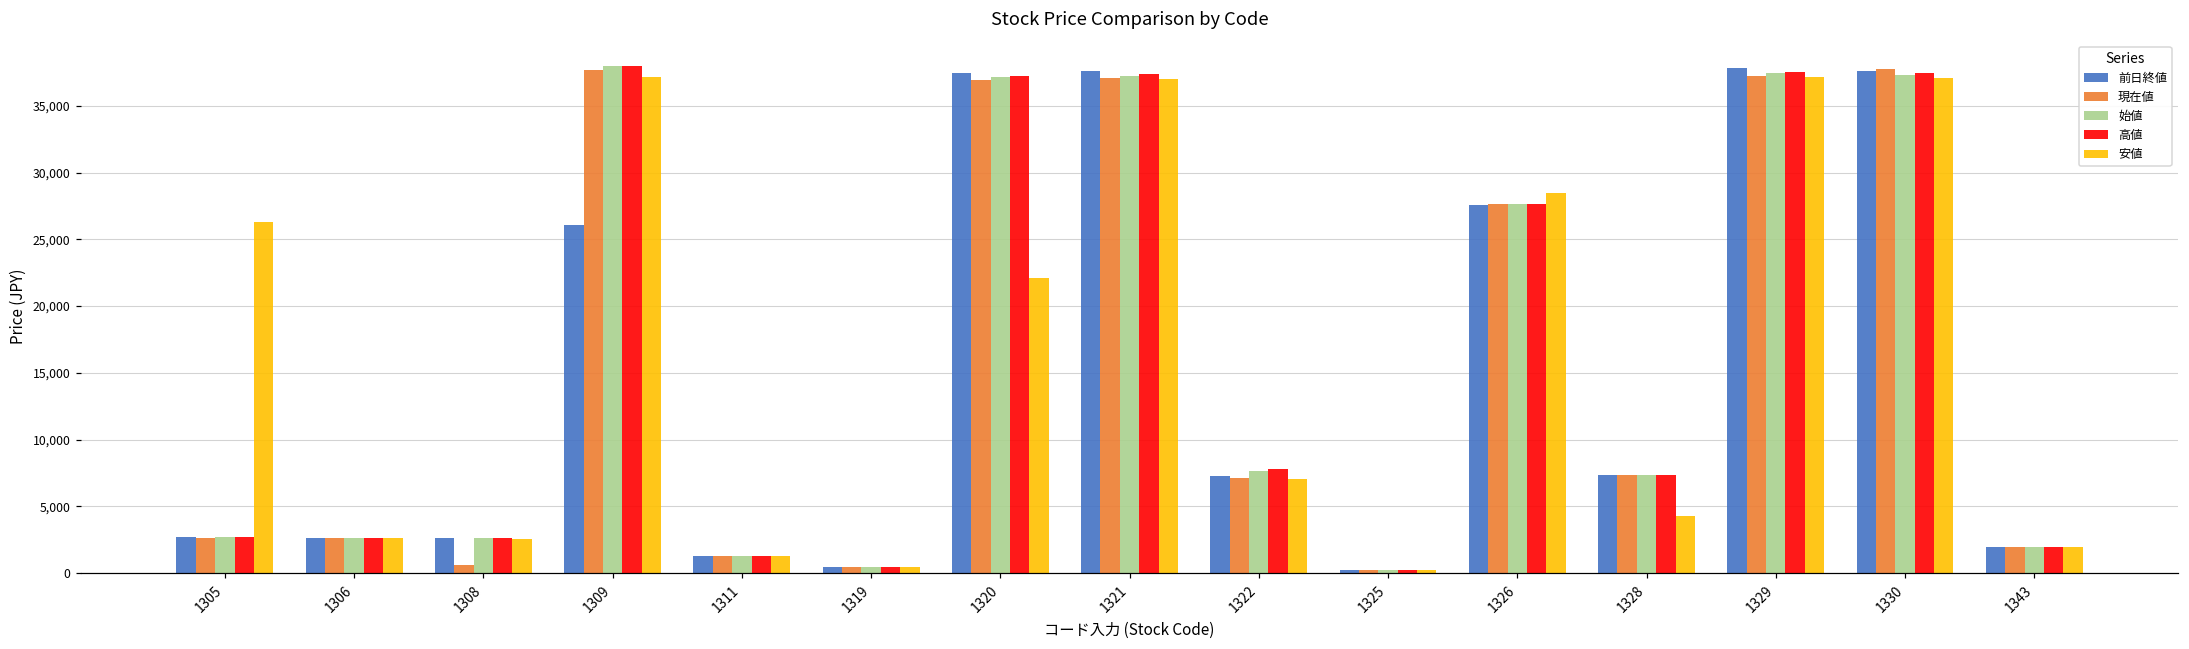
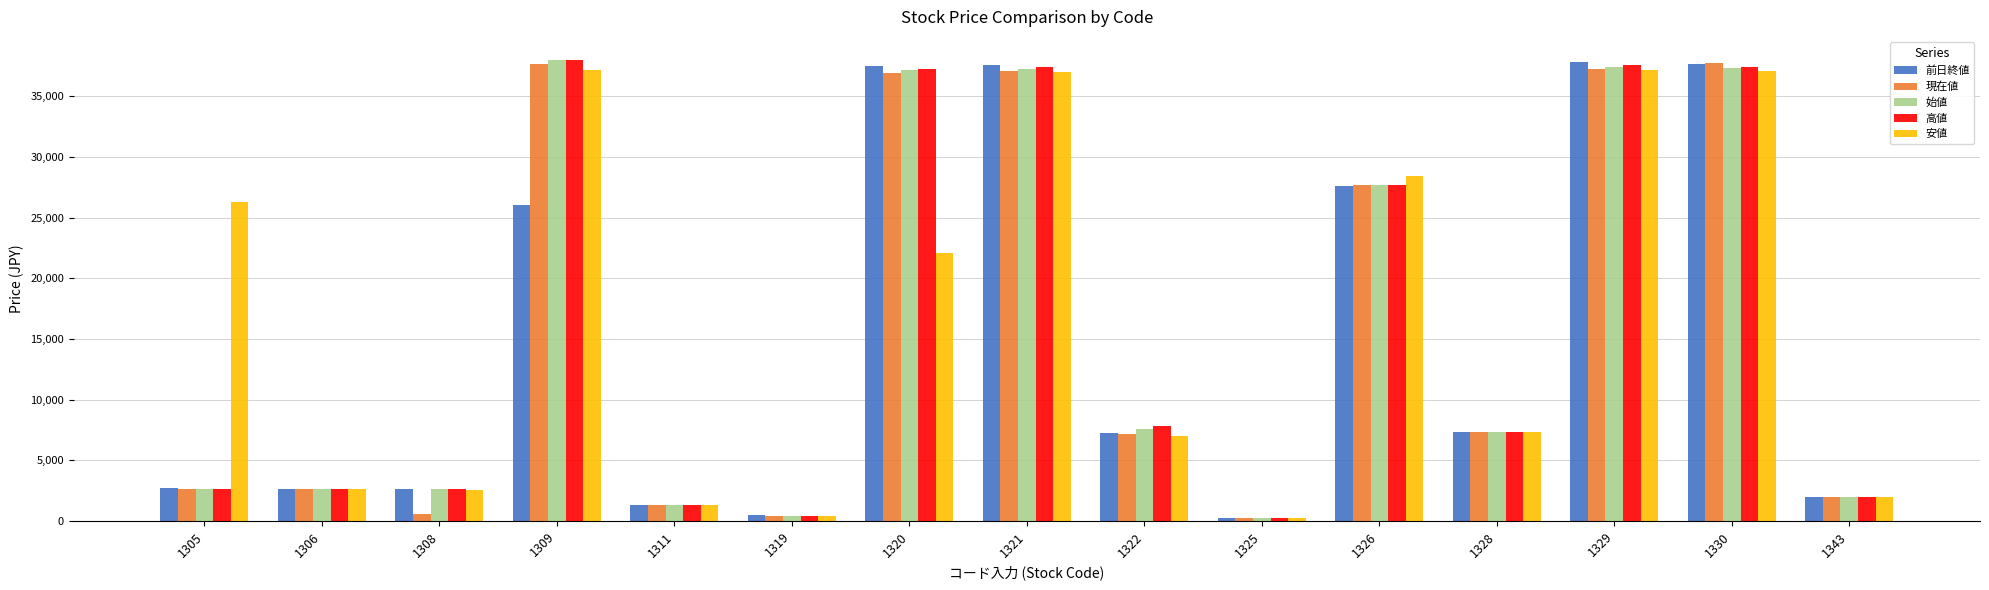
  {
    "前日終値": {
      "1305": "2,700",
      "1306": "2,600",
      "1308": "2,600",
      "1309": "26,100",
      "1311": "1,300",
      "1319": "400",
      "1320": "37,500",
      "1321": "37,600",
      "1322": "7,300",
      "1325": "200",
      "1326": "27,600",
      "1328": "7,300",
      "1329": "37,800",
      "1330": "37,600",
      "1343": "2,000"
    },
    "現在値": {
      "1305": "2,600",
      "1306": "2,600",
      "1308": "600",
      "1309": "37,700",
      "1311": "1,300",
      "1319": "400",
      "1320": "36,900",
      "1321": "37,100",
      "1322": "7,200",
      "1325": "200",
      "1326": "27,700",
      "1328": "7,300",
      "1329": "37,200",
      "1330": "37,800",
      "1343": "2,000"
    },
    "始値": {
      "1305": "2,700",
      "1306": "2,600",
      "1308": "2,600",
      "1309": "38,000",
      "1311": "1,300",
      "1319": "400",
      "1320": "37,100",
      "1321": "37,300",
      "1322": "7,600",
      "1325": "200",
      "1326": "27,700",
      "1328": "7,300",
      "1329": "37,400",
      "1330": "37,300",
      "1343": "2,000"
    },
    "高値": {
      "1305": "2,700",
      "1306": "2,600",
      "1308": "2,600",
      "1309": "38,000",
      "1311": "1,300",
      "1319": "400",
      "1320": "37,300",
      "1321": "37,400",
      "1322": "7,800",
      "1325": "200",
      "1326": "27,700",
      "1328": "7,400",
      "1329": "37,600",
      "1330": "37,400",
      "1343": "2,000"
    },
    "安値": {
      "1305": "26,300",
      "1306": "2,600",
      "1308": "2,600",
      "1309": "37,200",
      "1311": "1,300",
      "1319": "400",
      "1320": "22,100",
      "1321": "37,000",
      "1322": "7,000",
      "1325": "200",
      "1326": "28,500",
-     "1328": "4,200",
+     "1328": "7,300",
      "1329": "37,200",
      "1330": "37,100",
      "1343": "2,000"
    }
  }
